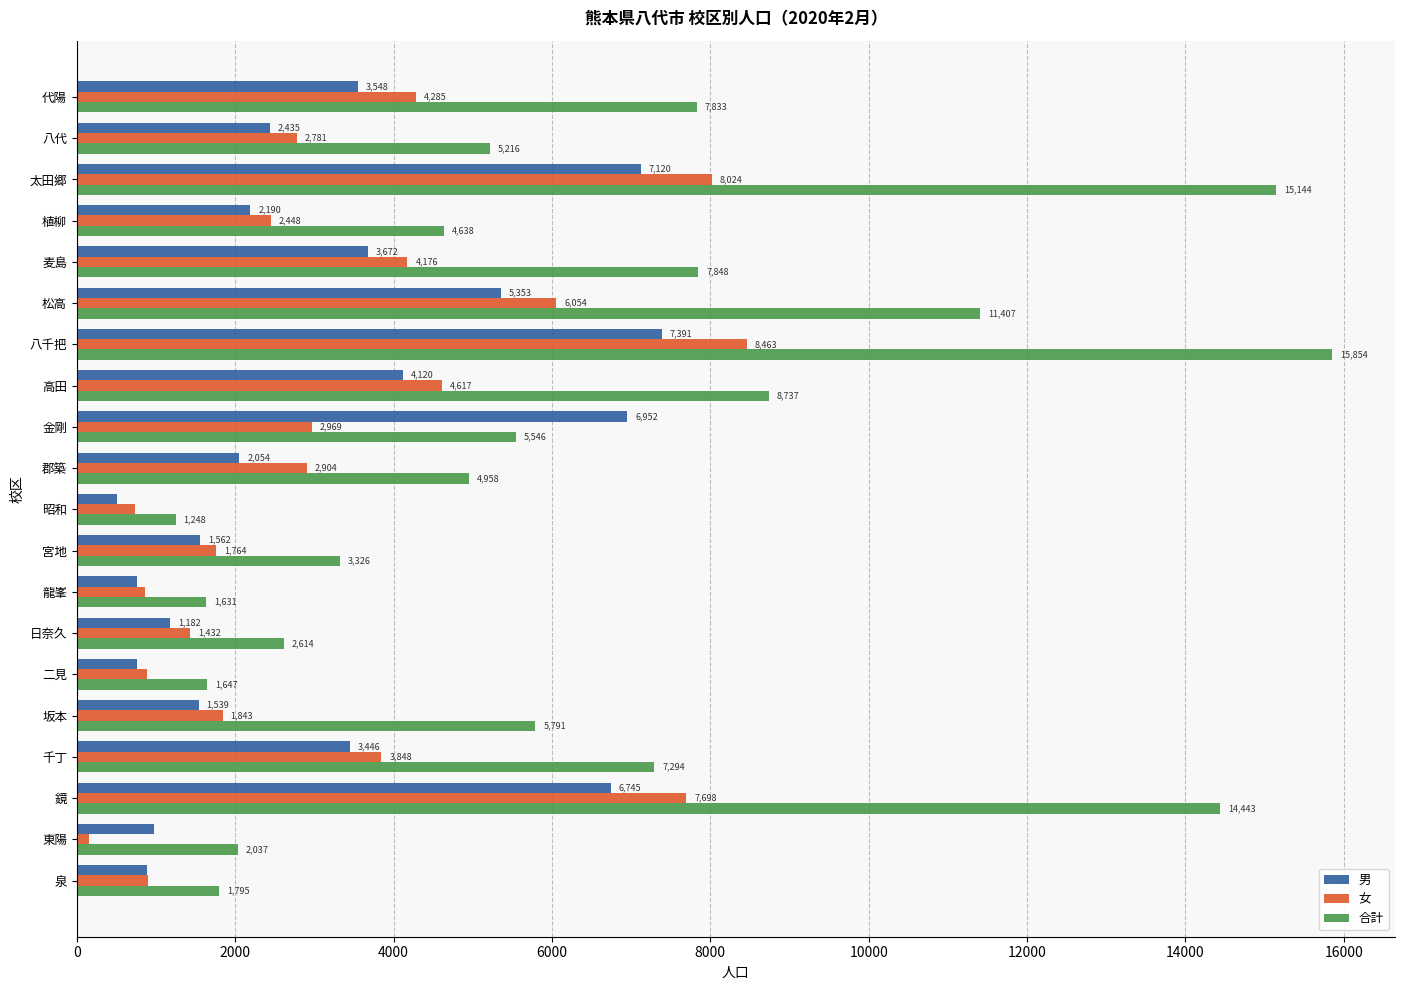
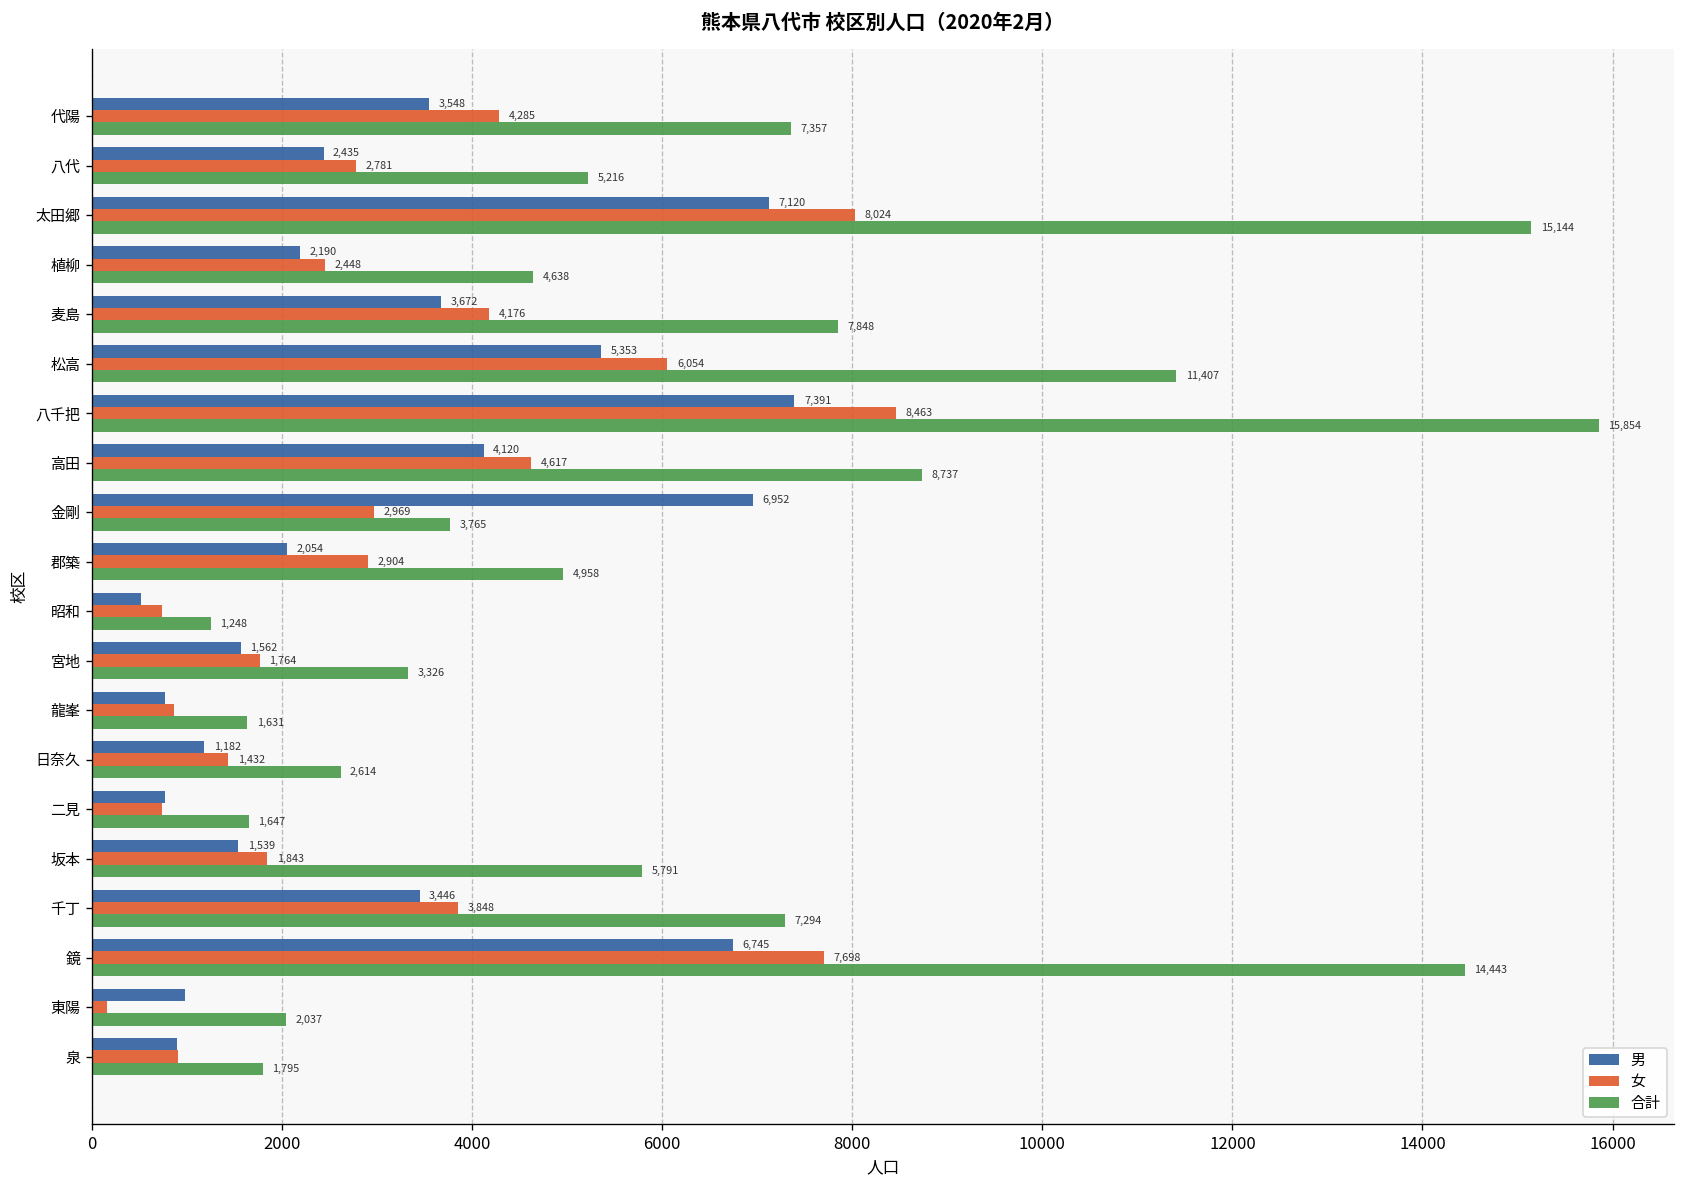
  {
    "男": {
      "代陽": "3,548",
      "八代": "2,435",
      "太田郷": "7,120",
      "植柳": "2,190",
      "麦島": "3,672",
      "松高": "5,353",
      "八千把": "7,391",
      "高田": "4,120",
      "金剛": "6,952",
      "郡築": "2,054",
      "宮地": "1,562",
      "日奈久": "1,182",
      "坂本": "1,539",
      "千丁": "3,446",
      "鏡": "6,745"
    },
    "女": {
      "昭和": "700",
      "龍峯": "900",
-     "二見": "900",
+     "二見": "700",
      "東陽": "200",
      "泉": "900"
    },
    "合計": {
-     "代陽": "7,833",
+     "代陽": "7,357",
      "八代": "5,216",
      "太田郷": "15,144",
      "植柳": "4,638",
      "麦島": "7,848",
      "松高": "11,407",
      "八千把": "15,854",
      "高田": "8,737",
-     "金剛": "5,546",
+     "金剛": "3,765",
      "郡築": "4,958",
      "昭和": "1,248",
      "宮地": "3,326",
      "龍峯": "1,631",
      "日奈久": "2,614",
      "二見": "1,647",
      "坂本": "5,791",
      "千丁": "7,294",
      "鏡": "14,443",
      "東陽": "2,037",
      "泉": "1,795"
    }
  }
